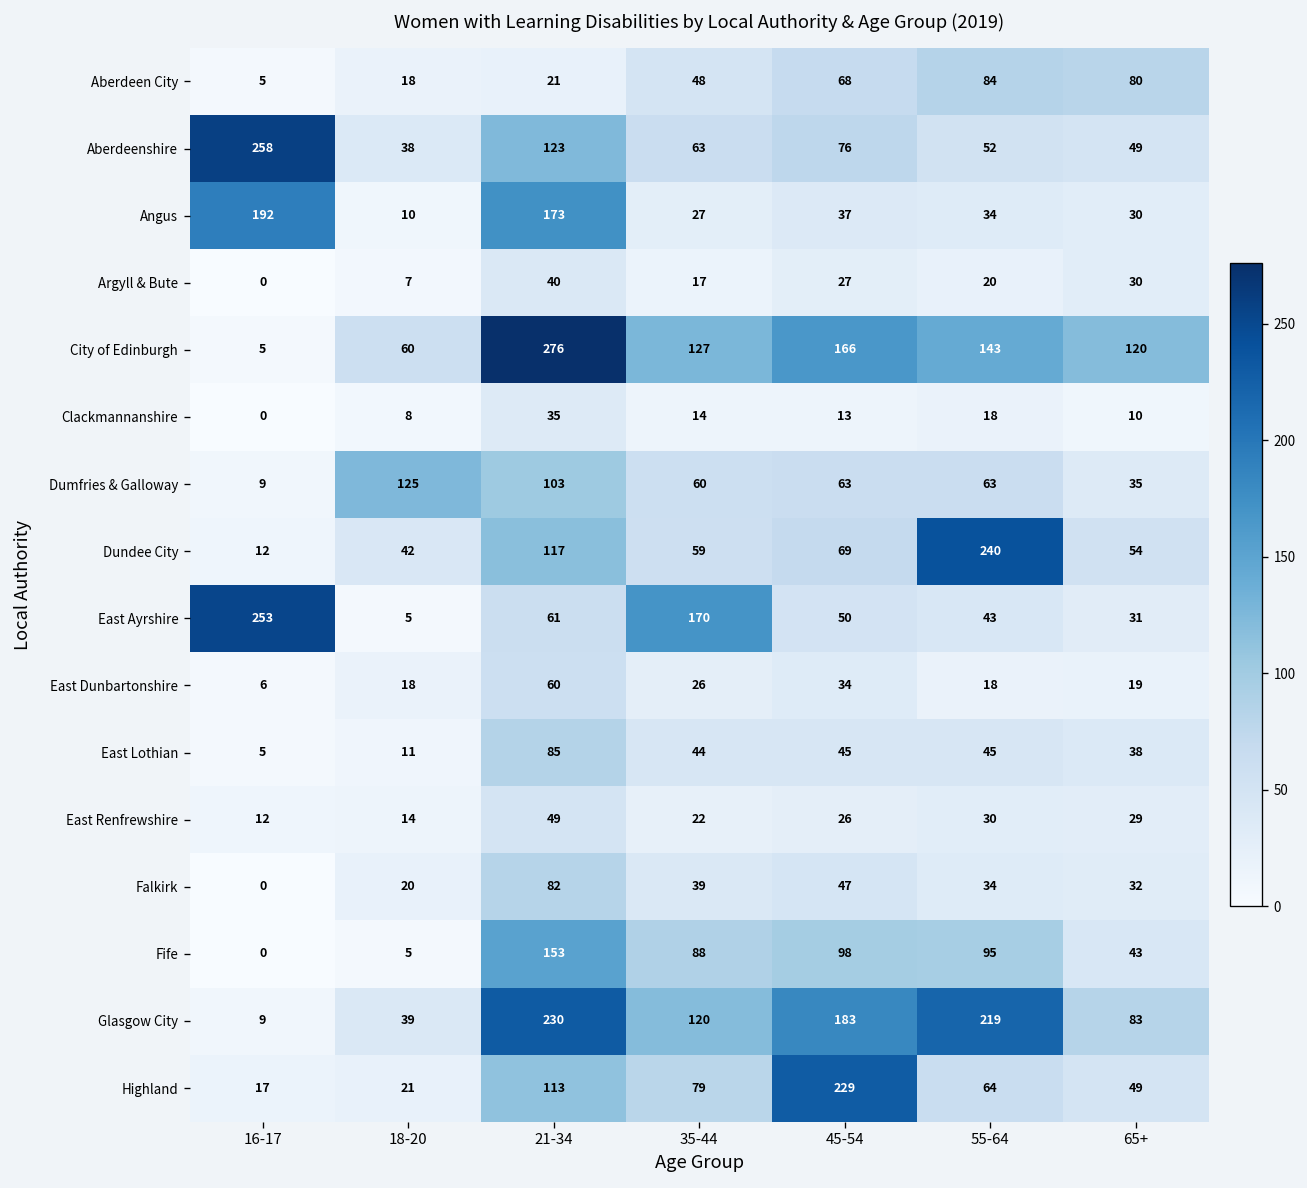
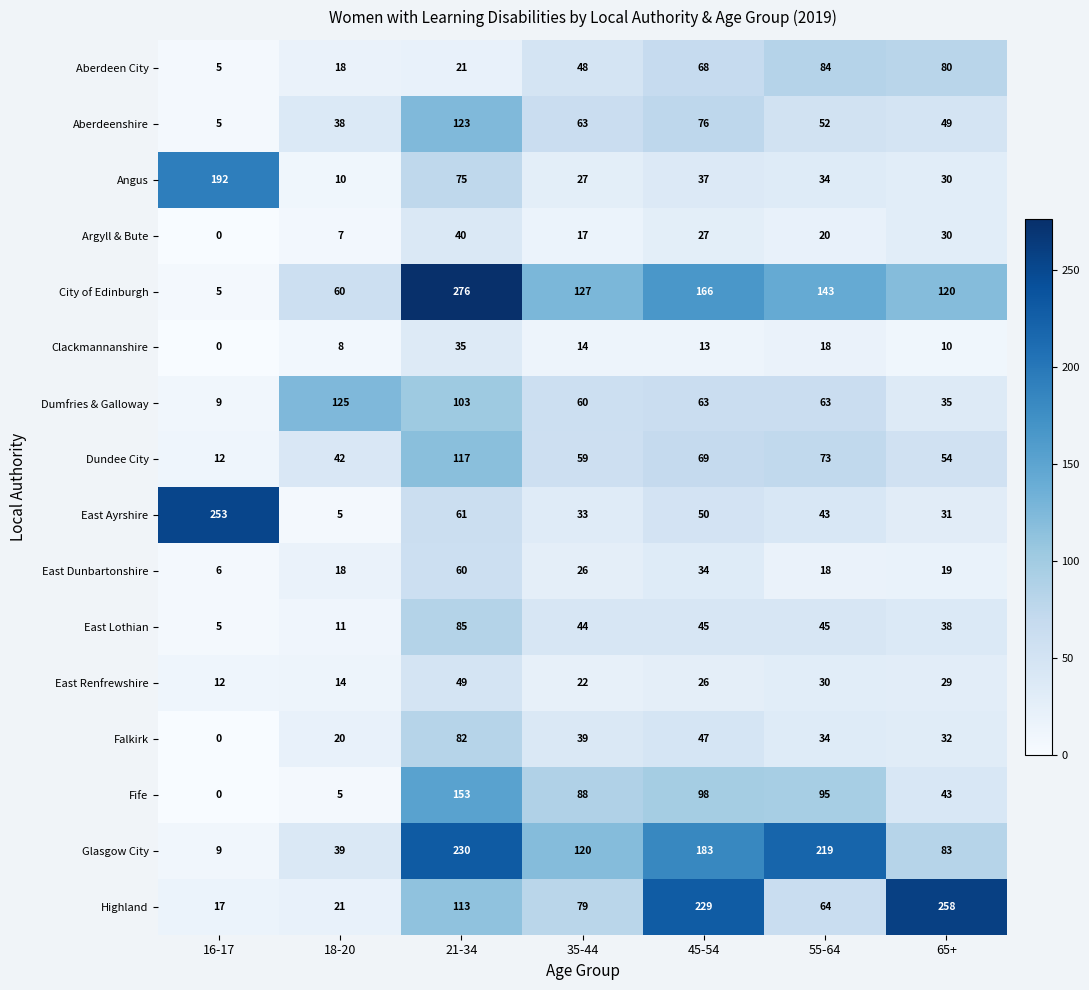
  {
    "Aberdeen City": {
      "16-17": 5,
      "18-20": 18,
      "21-34": 21,
      "35-44": 48,
      "45-54": 68,
      "55-64": 84,
      "65+": 80
    },
    "Aberdeenshire": {
-     "16-17": 258,
+     "16-17": 5,
      "18-20": 38,
      "21-34": 123,
      "35-44": 63,
      "45-54": 76,
      "55-64": 52,
      "65+": 49
    },
    "Angus": {
      "16-17": 192,
      "18-20": 10,
-     "21-34": 173,
+     "21-34": 75,
      "35-44": 27,
      "45-54": 37,
      "55-64": 34,
      "65+": 30
    },
    "Argyll & Bute": {
      "16-17": 0,
      "18-20": 7,
      "21-34": 40,
      "35-44": 17,
      "45-54": 27,
      "55-64": 20,
      "65+": 30
    },
    "City of Edinburgh": {
      "16-17": 5,
      "18-20": 60,
      "21-34": 276,
      "35-44": 127,
      "45-54": 166,
      "55-64": 143,
      "65+": 120
    },
    "Clackmannanshire": {
      "16-17": 0,
      "18-20": 8,
      "21-34": 35,
      "35-44": 14,
      "45-54": 13,
      "55-64": 18,
      "65+": 10
    },
    "Dumfries & Galloway": {
      "16-17": 9,
      "18-20": 125,
      "21-34": 103,
      "35-44": 60,
      "45-54": 63,
      "55-64": 63,
      "65+": 35
    },
    "Dundee City": {
      "16-17": 12,
      "18-20": 42,
      "21-34": 117,
      "35-44": 59,
      "45-54": 69,
-     "55-64": 240,
+     "55-64": 73,
      "65+": 54
    },
    "East Ayrshire": {
      "16-17": 253,
      "18-20": 5,
      "21-34": 61,
-     "35-44": 170,
+     "35-44": 33,
      "45-54": 50,
      "55-64": 43,
      "65+": 31
    },
    "East Dunbartonshire": {
      "16-17": 6,
      "18-20": 18,
      "21-34": 60,
      "35-44": 26,
      "45-54": 34,
      "55-64": 18,
      "65+": 19
    },
    "East Lothian": {
      "16-17": 5,
      "18-20": 11,
      "21-34": 85,
      "35-44": 44,
      "45-54": 45,
      "55-64": 45,
      "65+": 38
    },
    "East Renfrewshire": {
      "16-17": 12,
      "18-20": 14,
      "21-34": 49,
      "35-44": 22,
      "45-54": 26,
      "55-64": 30,
      "65+": 29
    },
    "Falkirk": {
      "16-17": 0,
      "18-20": 20,
      "21-34": 82,
      "35-44": 39,
      "45-54": 47,
      "55-64": 34,
      "65+": 32
    },
    "Fife": {
      "16-17": 0,
      "18-20": 5,
      "21-34": 153,
      "35-44": 88,
      "45-54": 98,
      "55-64": 95,
      "65+": 43
    },
    "Glasgow City": {
      "16-17": 9,
      "18-20": 39,
      "21-34": 230,
      "35-44": 120,
      "45-54": 183,
      "55-64": 219,
      "65+": 83
    },
    "Highland": {
      "16-17": 17,
      "18-20": 21,
      "21-34": 113,
      "35-44": 79,
      "45-54": 229,
      "55-64": 64,
-     "65+": 49
+     "65+": 258
    }
  }
